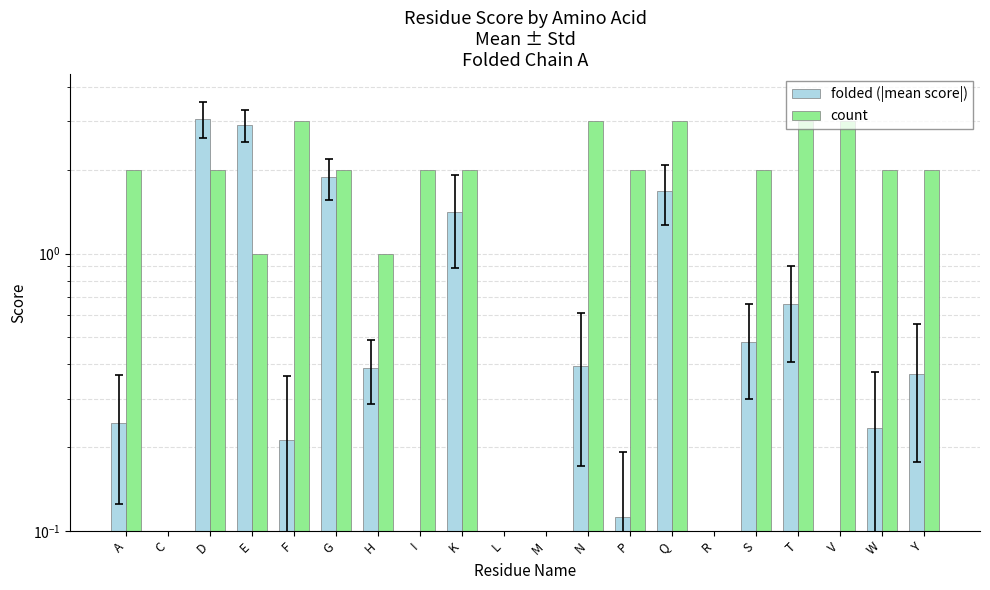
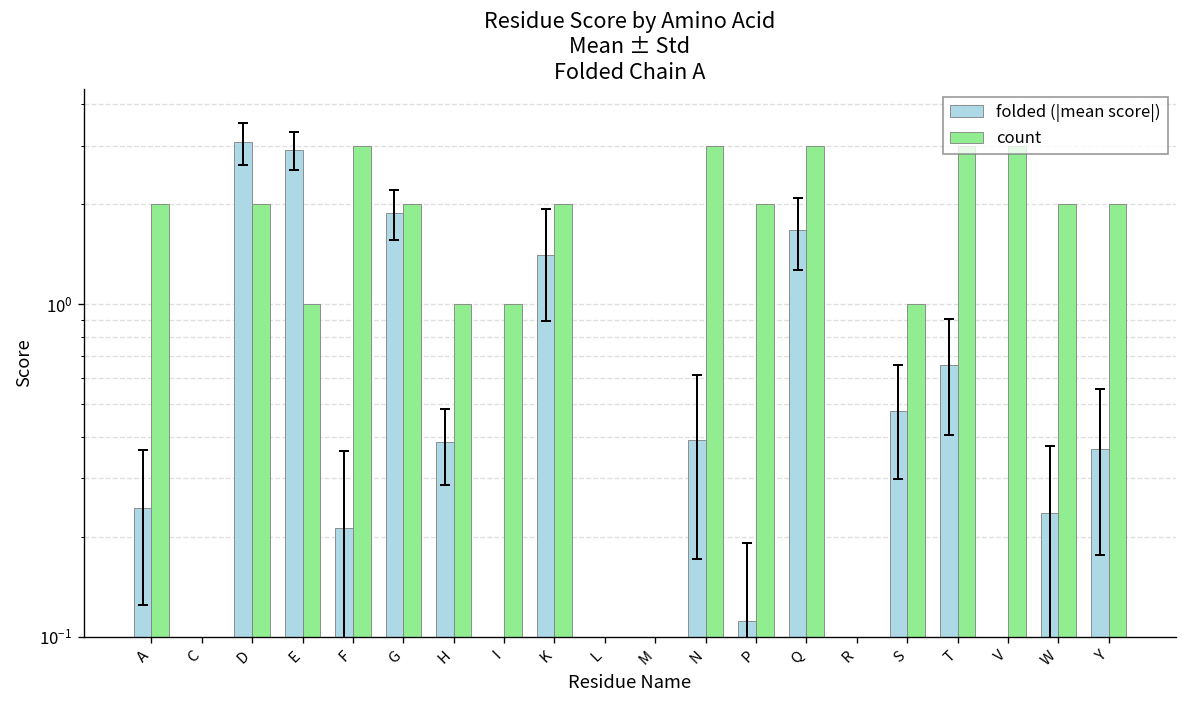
  {
    "folded (|mean score|)": {
      "A": 0.24,
      "D": 3.1,
      "E": 2.9,
      "F": 0.21,
      "G": 1.9,
      "H": 0.39,
      "K": 1.4,
      "N": 0.39,
      "P": 0.112,
      "Q": 1.7,
      "S": 0.48,
      "T": 0.66,
      "W": 0.24,
      "Y": 0.37
    },
    "count": {
      "A": 2,
      "D": 2,
      "E": 1,
      "F": 3,
      "G": 2,
      "H": 1,
-     "I": 2,
+     "I": 1,
      "K": 2,
      "N": 3,
      "P": 2,
      "Q": 3,
-     "S": 2,
+     "S": 1,
      "W": 2,
      "Y": 2
    }
  }
